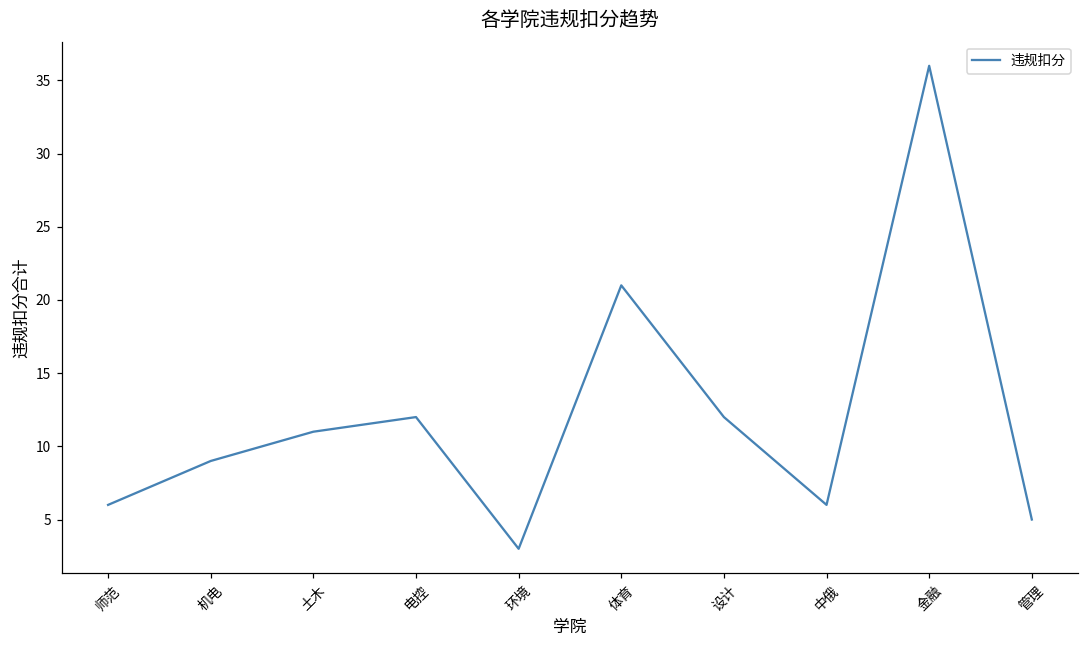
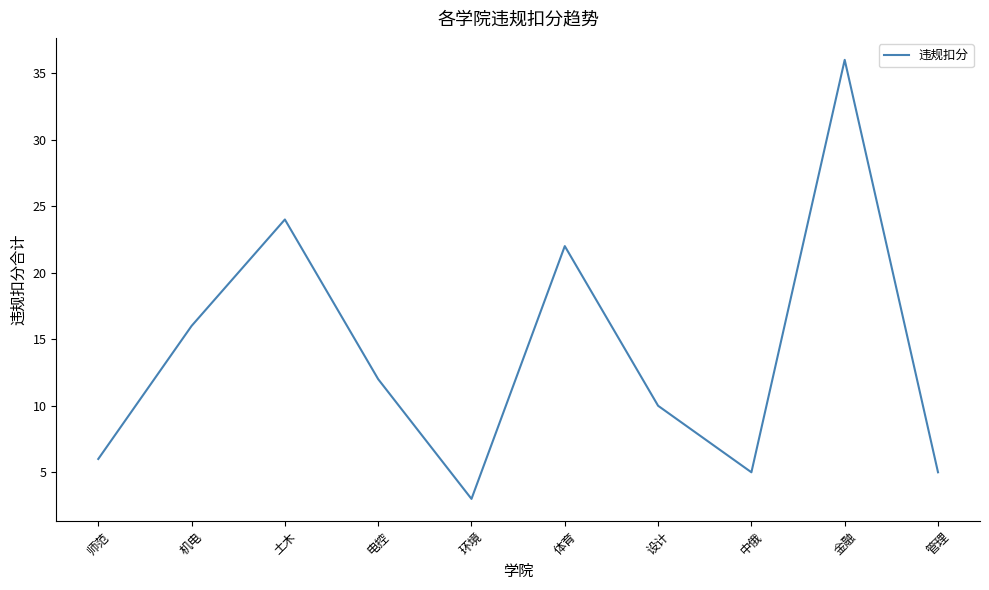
  {
    "师范": 6,
-   "机电": 9,
-   "土木": 11,
+   "机电": 16,
+   "土木": 24,
    "电控": 12,
    "环境": 3,
-   "体育": 21,
-   "设计": 12,
-   "中俄": 6,
+   "体育": 22,
+   "设计": 10,
+   "中俄": 5,
    "金融": 36,
    "管理": 5
  }
